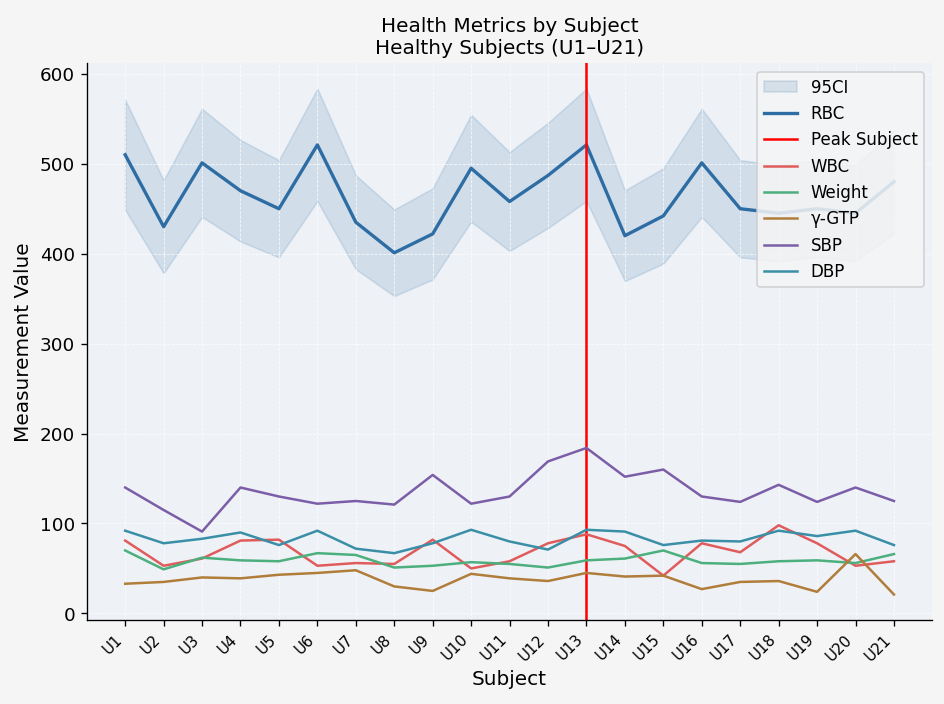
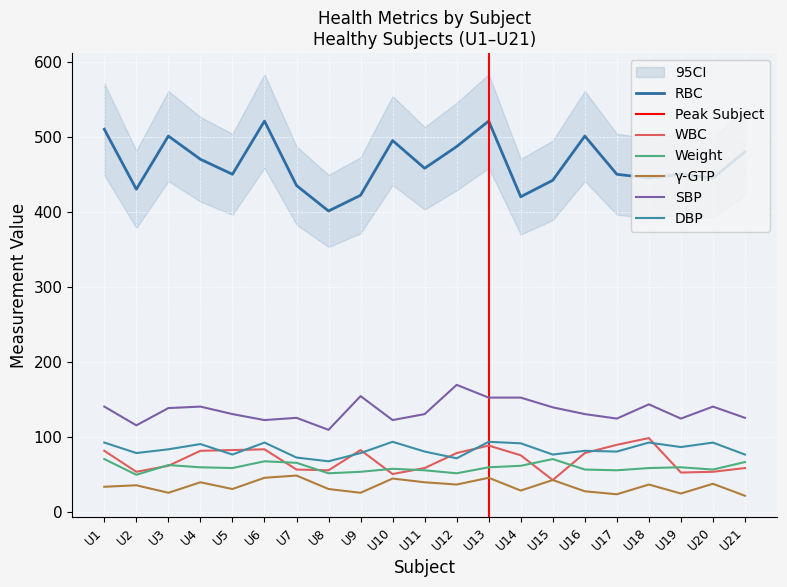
  {
    "WBC": {
      "U1": 80,
      "U2": 50,
      "U4": 80,
      "U5": 80,
-     "U6": 50,
+     "U6": 80,
      "U7": 60,
      "U8": 60,
      "U9": 80,
      "U10": 50,
      "U12": 80,
      "U13": 90,
      "U14": 80,
-     "U17": 70,
+     "U17": 90,
      "U18": 100,
-     "U19": 80,
+     "U19": 50,
      "U21": 60
    },
    "γ-GTP": {
      "U1": 30,
      "U2": 40,
-     "U3": 40,
+     "U3": 30,
      "U4": 40,
-     "U5": 40,
+     "U5": 30,
      "U6": 50,
      "U7": 50,
      "U8": 30,
      "U9": 30,
      "U10": 40,
      "U11": 40,
      "U12": 40,
      "U13": 50,
-     "U14": 40,
+     "U14": 30,
      "U16": 30,
-     "U17": 40,
+     "U17": 20,
      "U18": 40,
      "U19": 20,
-     "U20": 70,
+     "U20": 40,
      "U21": 20
    },
    "SBP": {
      "U1": 140,
      "U2": 120,
-     "U3": 90,
+     "U3": 140,
      "U4": 140,
      "U5": 130,
      "U6": 120,
      "U7": 130,
-     "U8": 120,
+     "U8": 110,
      "U9": 150,
      "U10": 120,
      "U11": 130,
      "U12": 170,
-     "U13": 180,
+     "U13": 150,
      "U14": 150,
-     "U15": 160,
+     "U15": 140,
      "U16": 130,
      "U17": 120,
      "U18": 140,
      "U19": 120,
      "U20": 140,
      "U21": 130
    }
  }
